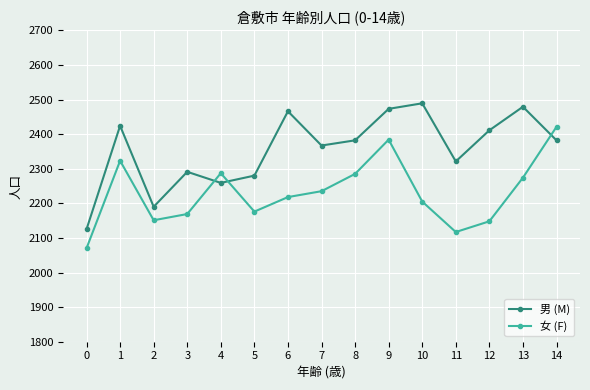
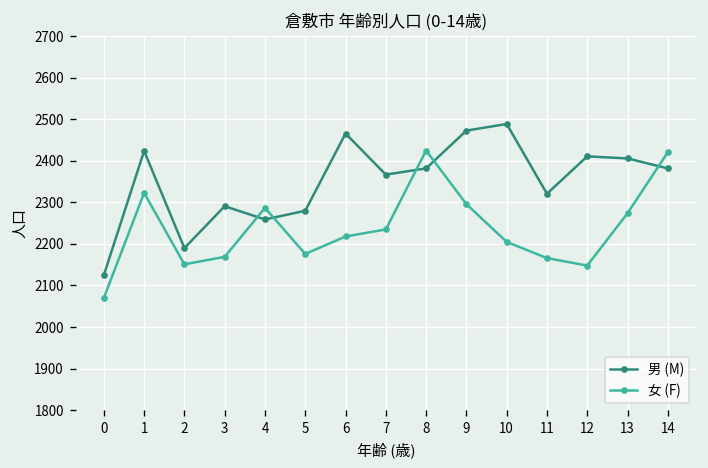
  {
    "男 (M)": {
      "0": 2130,
      "1": 2420,
      "2": 2190,
      "3": 2290,
      "4": 2260,
      "5": 2280,
      "6": 2470,
      "7": 2370,
      "8": 2380,
      "9": 2470,
      "10": 2490,
      "11": 2320,
      "12": 2410,
-     "13": 2480,
+     "13": 2410,
      "14": 2380
    },
    "女 (F)": {
      "0": 2070,
      "1": 2320,
      "2": 2150,
      "3": 2170,
      "4": 2290,
      "5": 2180,
      "6": 2220,
      "7": 2240,
-     "8": 2290,
-     "9": 2380,
+     "8": 2430,
+     "9": 2300,
      "10": 2210,
-     "11": 2120,
+     "11": 2170,
      "12": 2150,
      "13": 2270,
      "14": 2420
    }
  }
